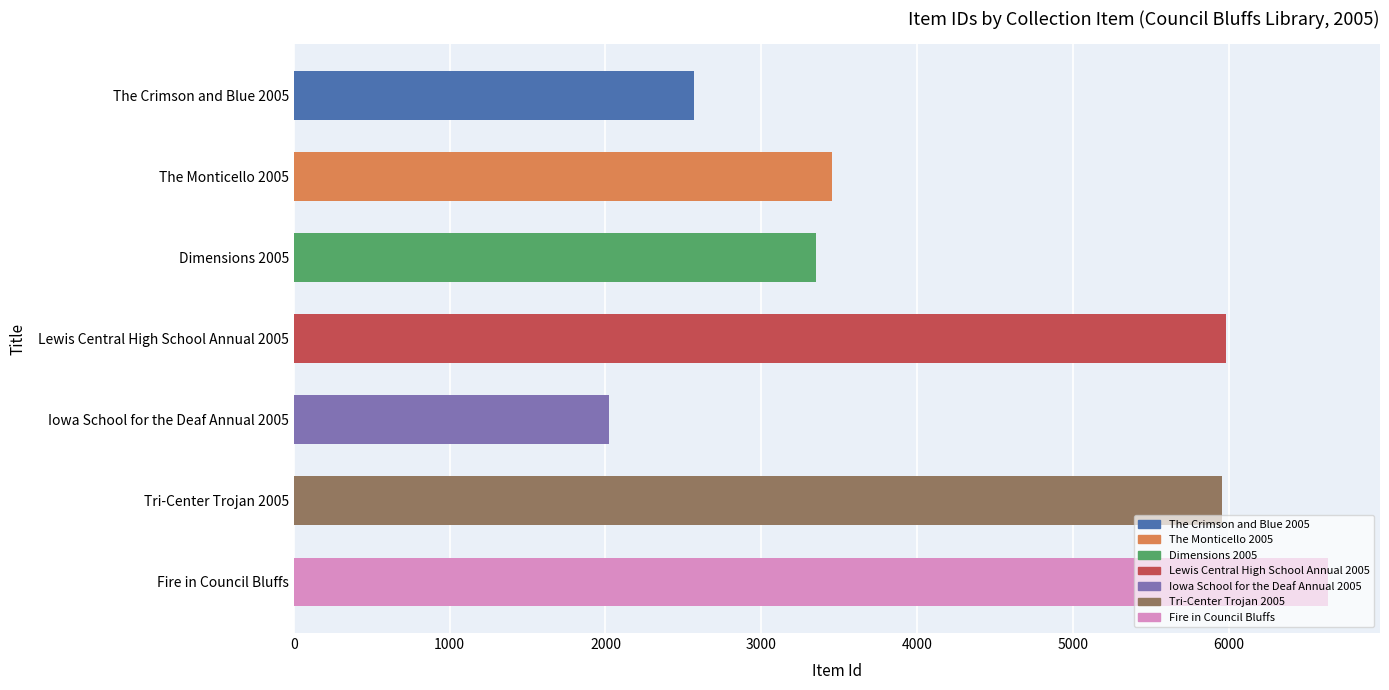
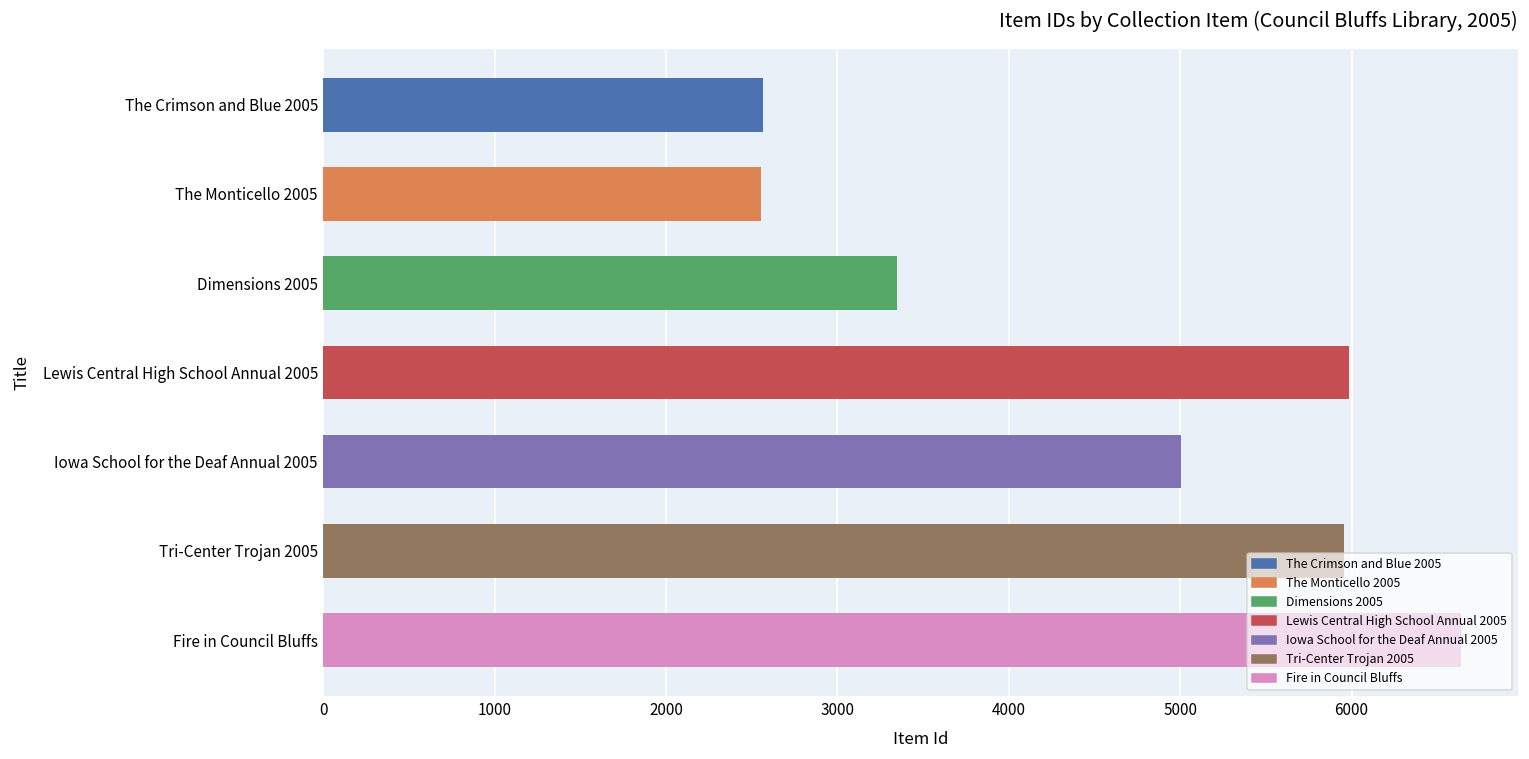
  {
    "The Crimson and Blue 2005": 2570,
-   "The Monticello 2005": 3460,
+   "The Monticello 2005": 2550,
    "Dimensions 2005": 3350,
    "Lewis Central High School Annual 2005": 5980,
-   "Iowa School for the Deaf Annual 2005": 2020,
+   "Iowa School for the Deaf Annual 2005": 5010,
    "Tri-Center Trojan 2005": 5960
  }
